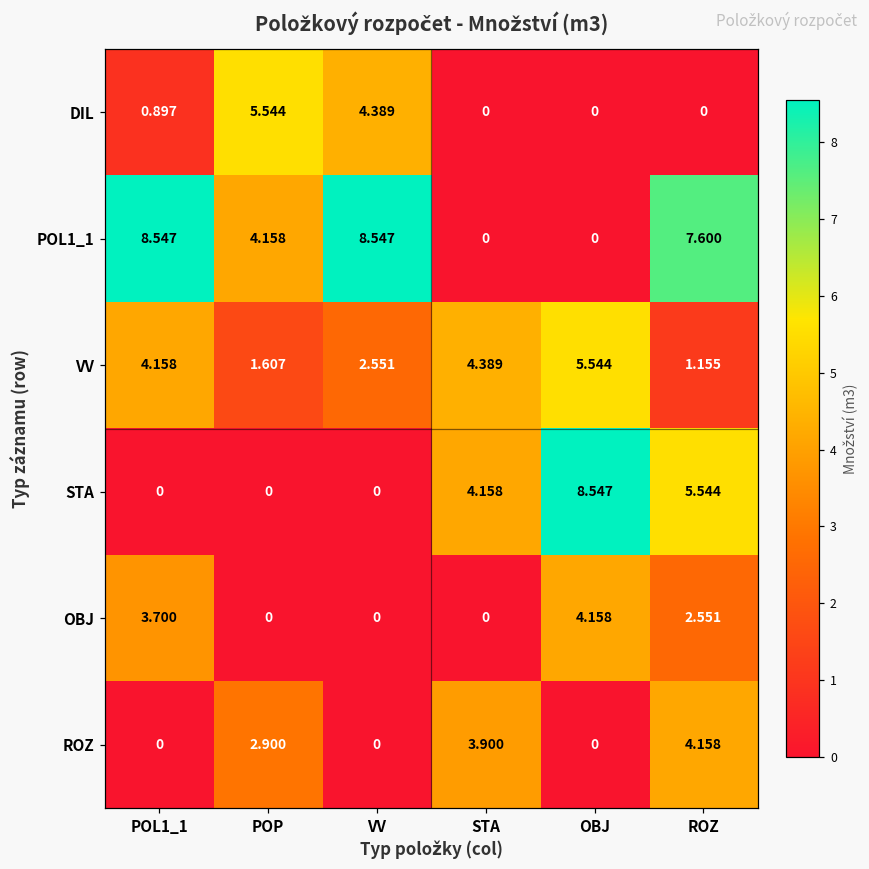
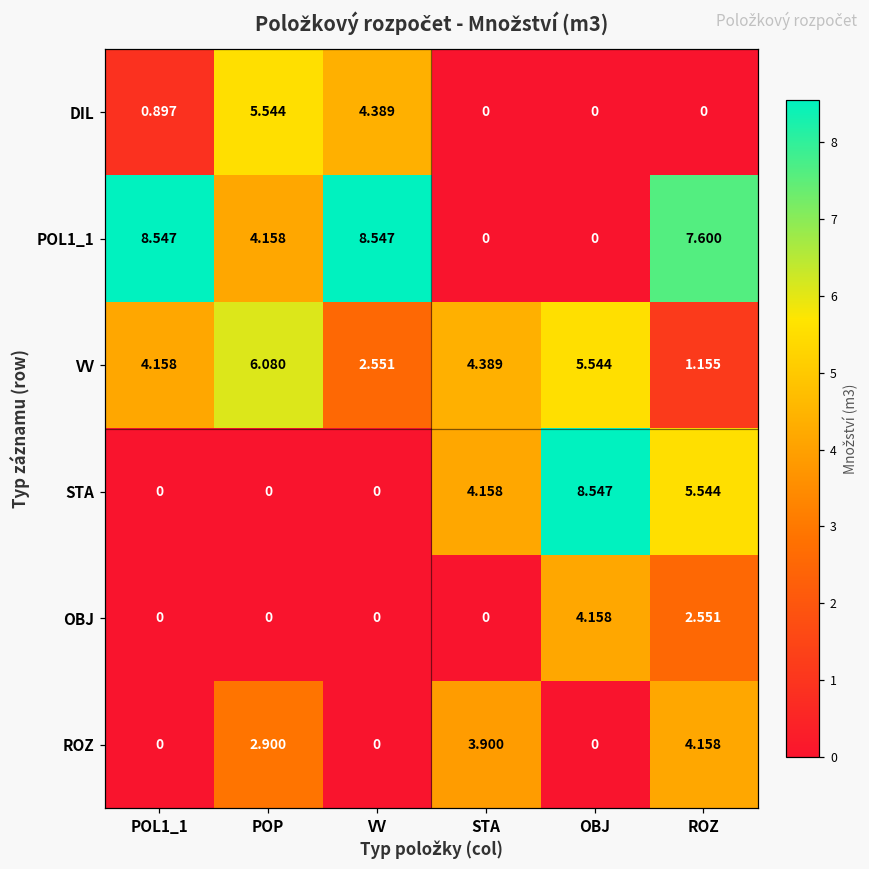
  {
    "DIL": {
      "POL1_1": 0.897,
      "POP": 5.544,
      "VV": 4.389,
      "STA": 0,
      "OBJ": 0,
      "ROZ": 0
    },
    "POL1_1": {
      "POL1_1": 8.547,
      "POP": 4.158,
      "VV": 8.547,
      "STA": 0,
      "OBJ": 0,
      "ROZ": 7.600
    },
    "VV": {
      "POL1_1": 4.158,
-     "POP": 1.607,
+     "POP": 6.080,
      "VV": 2.551,
      "STA": 4.389,
      "OBJ": 5.544,
      "ROZ": 1.155
    },
    "STA": {
      "POL1_1": 0,
      "POP": 0,
      "VV": 0,
      "STA": 4.158,
      "OBJ": 8.547,
      "ROZ": 5.544
    },
    "OBJ": {
-     "POL1_1": 3.700,
+     "POL1_1": 0,
      "POP": 0,
      "VV": 0,
      "STA": 0,
      "OBJ": 4.158,
      "ROZ": 2.551
    },
    "ROZ": {
      "POL1_1": 0,
      "POP": 2.900,
      "VV": 0,
      "STA": 3.900,
      "OBJ": 0,
      "ROZ": 4.158
    }
  }
